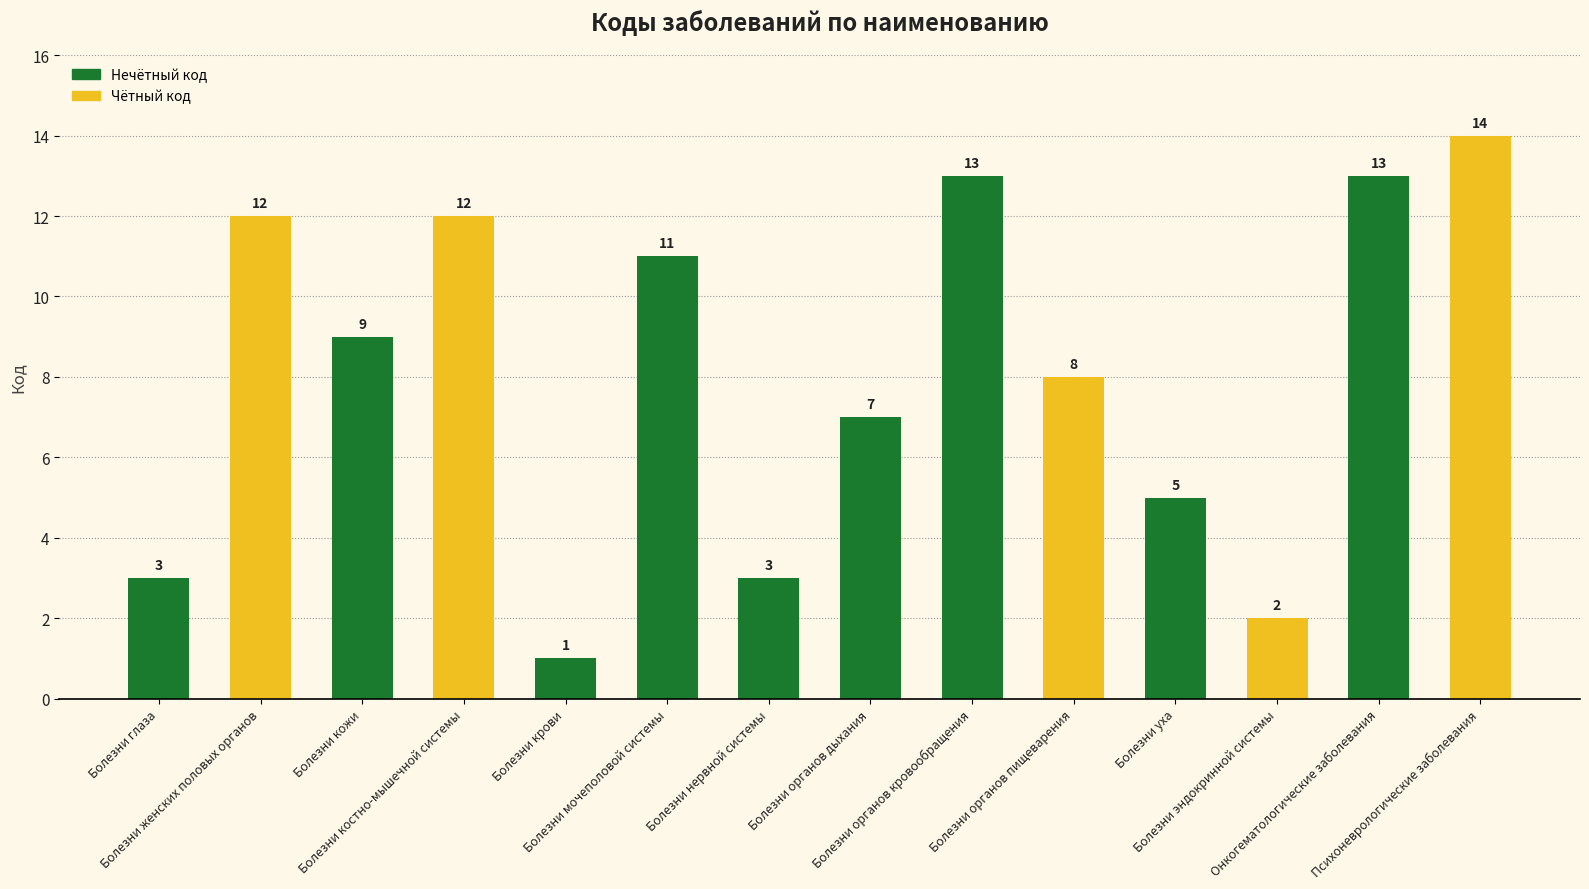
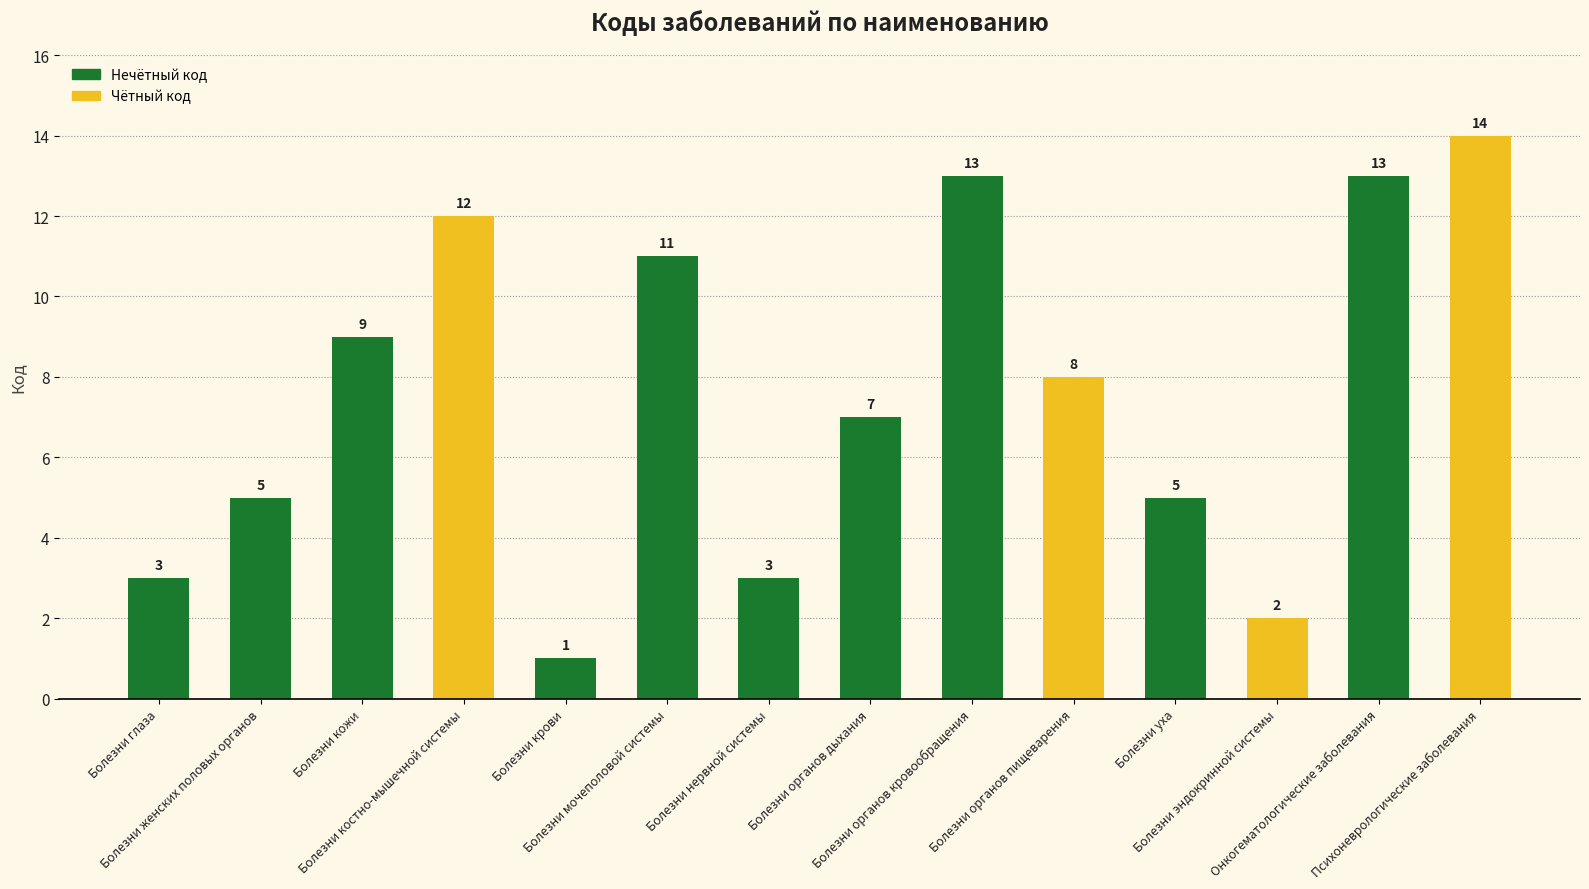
  {
    "Болезни глаза": 3,
-   "Болезни женских половых органов": 12,
+   "Болезни женских половых органов": 5,
    "Болезни кожи": 9,
    "Болезни костно-мышечной системы": 12,
    "Болезни крови": 1,
    "Болезни мочеполовой системы": 11,
    "Болезни нервной системы": 3,
    "Болезни органов дыхания": 7,
    "Болезни органов кровообращения": 13,
    "Болезни органов пищеварения": 8,
    "Болезни уха": 5,
    "Болезни эндокринной системы": 2,
    "Онкогематологические заболевания": 13,
    "Психоневрологические заболевания": 14
  }
